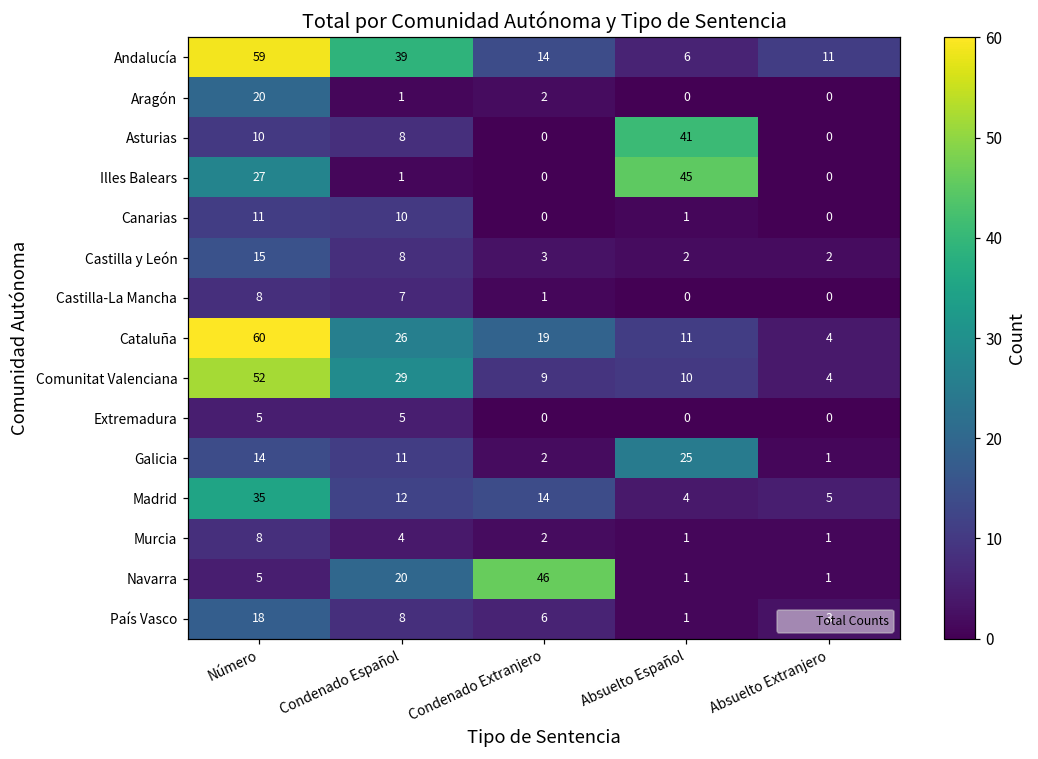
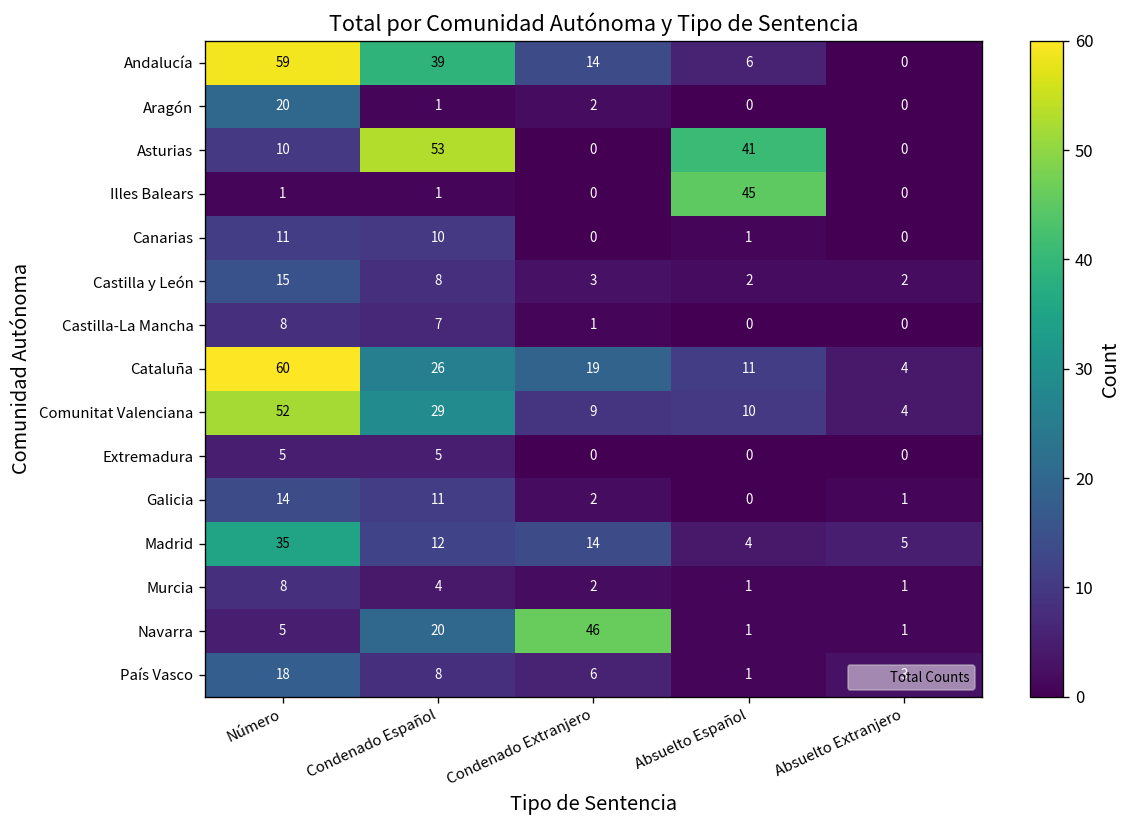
  {
    "Andalucía": {
      "Número": 59,
      "Condenado Español": 39,
      "Condenado Extranjero": 14,
      "Absuelto Español": 6,
-     "Absuelto Extranjero": 11
+     "Absuelto Extranjero": 0
    },
    "Aragón": {
      "Número": 20,
      "Condenado Español": 1,
      "Condenado Extranjero": 2,
      "Absuelto Español": 0,
      "Absuelto Extranjero": 0
    },
    "Asturias": {
      "Número": 10,
-     "Condenado Español": 8,
+     "Condenado Español": 53,
      "Condenado Extranjero": 0,
      "Absuelto Español": 41,
      "Absuelto Extranjero": 0
    },
    "Illes Balears": {
-     "Número": 27,
+     "Número": 1,
      "Condenado Español": 1,
      "Condenado Extranjero": 0,
      "Absuelto Español": 45,
      "Absuelto Extranjero": 0
    },
    "Canarias": {
      "Número": 11,
      "Condenado Español": 10,
      "Condenado Extranjero": 0,
      "Absuelto Español": 1,
      "Absuelto Extranjero": 0
    },
    "Castilla y León": {
      "Número": 15,
      "Condenado Español": 8,
      "Condenado Extranjero": 3,
      "Absuelto Español": 2,
      "Absuelto Extranjero": 2
    },
    "Castilla-La Mancha": {
      "Número": 8,
      "Condenado Español": 7,
      "Condenado Extranjero": 1,
      "Absuelto Español": 0,
      "Absuelto Extranjero": 0
    },
    "Cataluña": {
      "Número": 60,
      "Condenado Español": 26,
      "Condenado Extranjero": 19,
      "Absuelto Español": 11,
      "Absuelto Extranjero": 4
    },
    "Comunitat Valenciana": {
      "Número": 52,
      "Condenado Español": 29,
      "Condenado Extranjero": 9,
      "Absuelto Español": 10,
      "Absuelto Extranjero": 4
    },
    "Extremadura": {
      "Número": 5,
      "Condenado Español": 5,
      "Condenado Extranjero": 0,
      "Absuelto Español": 0,
      "Absuelto Extranjero": 0
    },
    "Galicia": {
      "Número": 14,
      "Condenado Español": 11,
      "Condenado Extranjero": 2,
-     "Absuelto Español": 25,
+     "Absuelto Español": 0,
      "Absuelto Extranjero": 1
    },
    "Madrid": {
      "Número": 35,
      "Condenado Español": 12,
      "Condenado Extranjero": 14,
      "Absuelto Español": 4,
      "Absuelto Extranjero": 5
    },
    "Murcia": {
      "Número": 8,
      "Condenado Español": 4,
      "Condenado Extranjero": 2,
      "Absuelto Español": 1,
      "Absuelto Extranjero": 1
    },
    "Navarra": {
      "Número": 5,
      "Condenado Español": 20,
      "Condenado Extranjero": 46,
      "Absuelto Español": 1,
      "Absuelto Extranjero": 1
    },
    "País Vasco": {
      "Número": 18,
      "Condenado Español": 8,
      "Condenado Extranjero": 6,
      "Absuelto Español": 1
    }
  }
